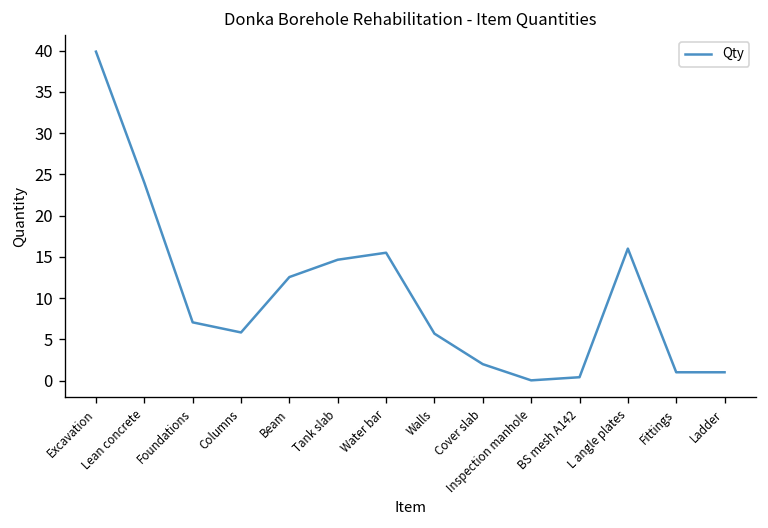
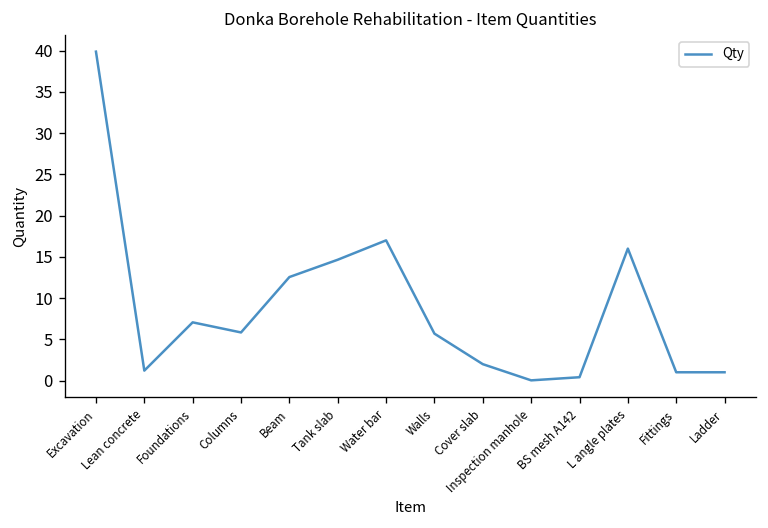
  {
    "Excavation": 40,
-   "Lean concrete": 24,
+   "Lean concrete": 1,
    "Foundations": 7,
    "Columns": 6,
    "Beam": 13,
    "Tank slab": 15,
-   "Water bar": 16,
+   "Water bar": 17,
    "Walls": 6,
    "Cover slab": 2,
    "Inspection manhole": 0,
    "BS mesh A142": 0,
    "L angle plates": 16,
    "Fittings": 1,
    "Ladder": 1
  }
